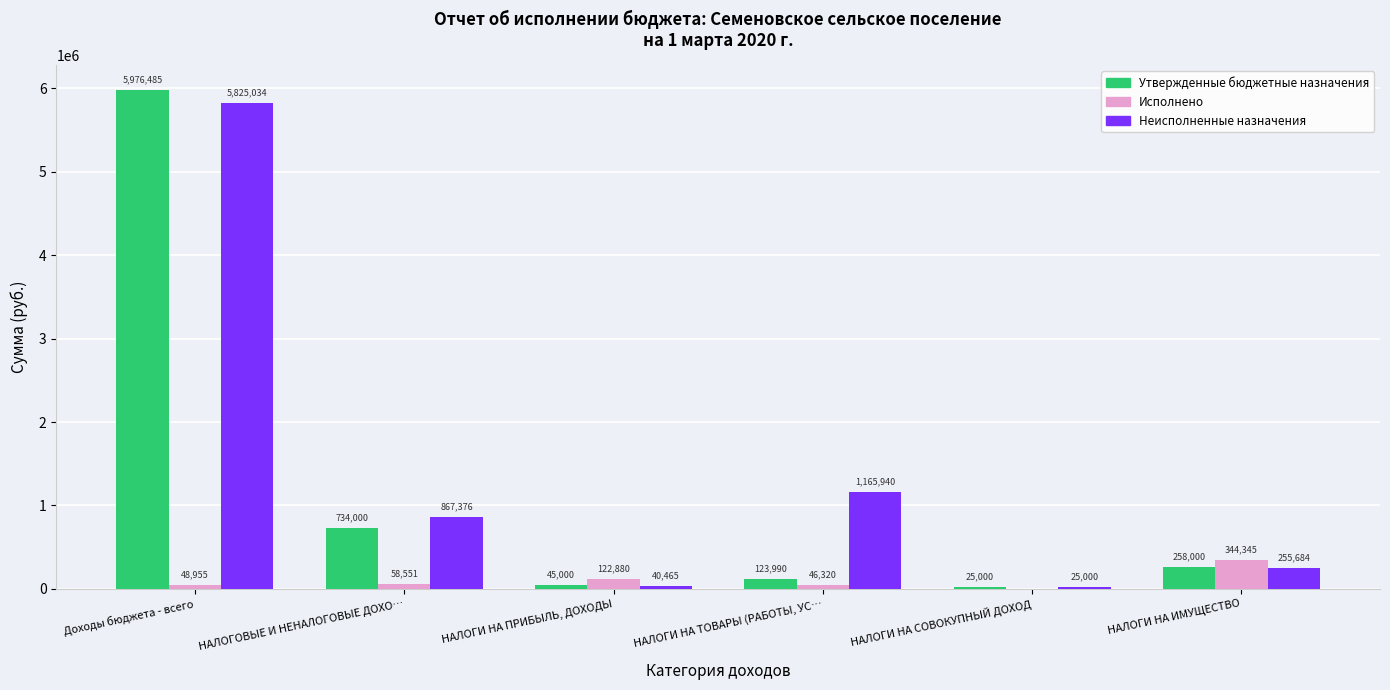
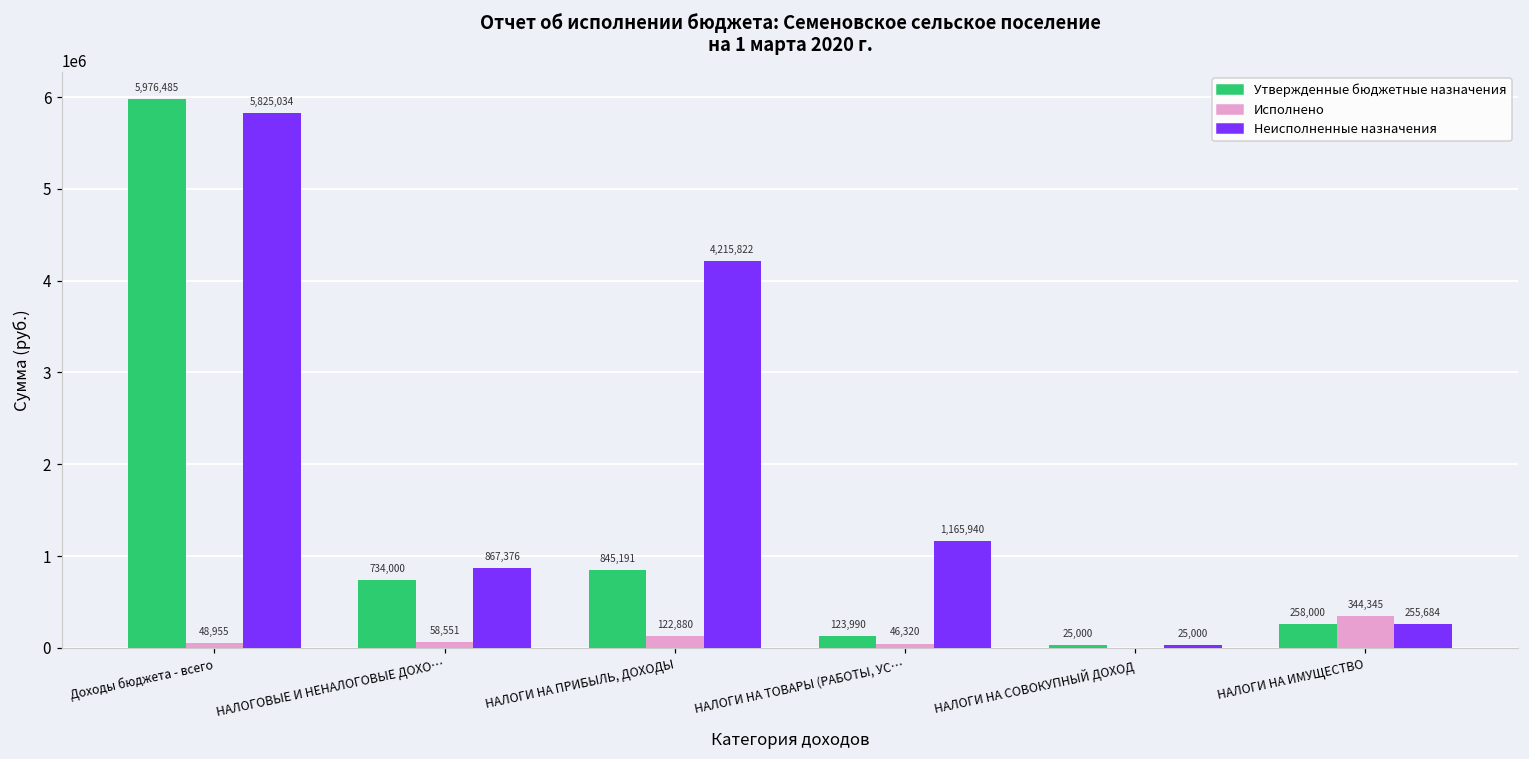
  {
    "Утвержденные бюджетные назначения": {
      "Доходы бюджета - всего": "5,976,485",
      "НАЛОГОВЫЕ И НЕНАЛОГОВЫЕ ДОХО…": "734,000",
-     "НАЛОГИ НА ПРИБЫЛЬ, ДОХОДЫ": "45,000",
+     "НАЛОГИ НА ПРИБЫЛЬ, ДОХОДЫ": "845,191",
      "НАЛОГИ НА ТОВАРЫ (РАБОТЫ, УС…": "123,990",
      "НАЛОГИ НА СОВОКУПНЫЙ ДОХОД": "25,000",
      "НАЛОГИ НА ИМУЩЕСТВО": "258,000"
    },
    "Исполнено": {
      "Доходы бюджета - всего": "48,955",
      "НАЛОГОВЫЕ И НЕНАЛОГОВЫЕ ДОХО…": "58,551",
      "НАЛОГИ НА ПРИБЫЛЬ, ДОХОДЫ": "122,880",
      "НАЛОГИ НА ТОВАРЫ (РАБОТЫ, УС…": "46,320",
      "НАЛОГИ НА ИМУЩЕСТВО": "344,345"
    },
    "Неисполненные назначения": {
      "Доходы бюджета - всего": "5,825,034",
      "НАЛОГОВЫЕ И НЕНАЛОГОВЫЕ ДОХО…": "867,376",
-     "НАЛОГИ НА ПРИБЫЛЬ, ДОХОДЫ": "40,465",
+     "НАЛОГИ НА ПРИБЫЛЬ, ДОХОДЫ": "4,215,822",
      "НАЛОГИ НА ТОВАРЫ (РАБОТЫ, УС…": "1,165,940",
      "НАЛОГИ НА СОВОКУПНЫЙ ДОХОД": "25,000",
      "НАЛОГИ НА ИМУЩЕСТВО": "255,684"
    }
  }
